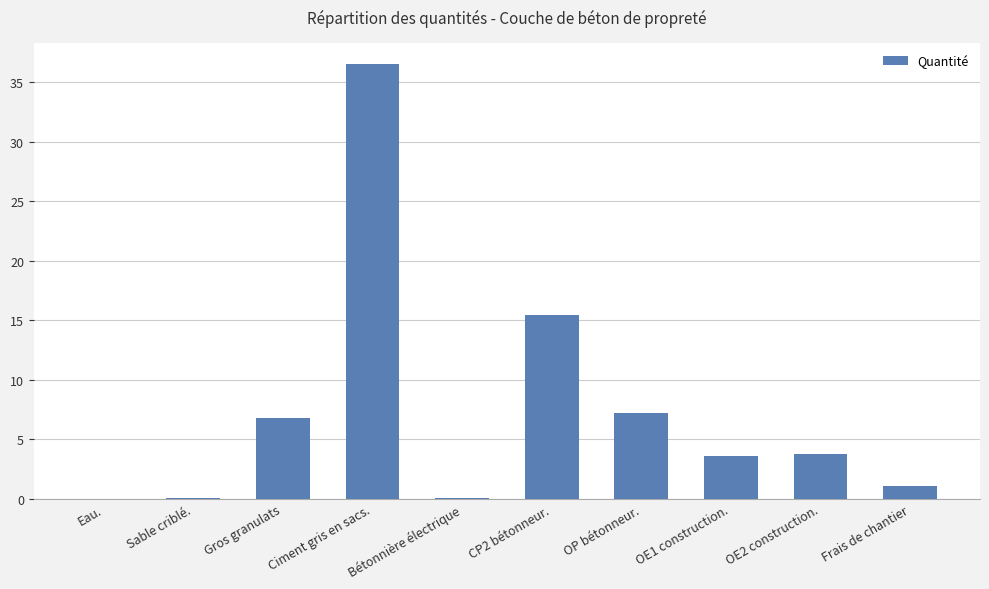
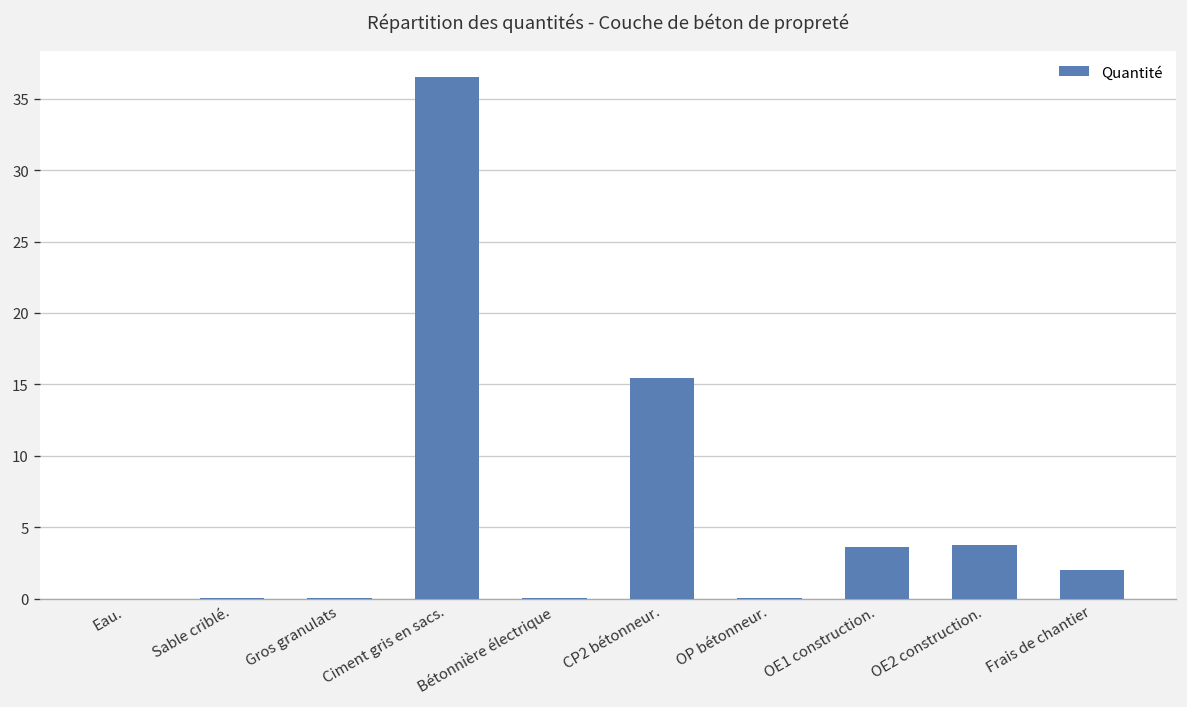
  {
-   "Gros granulats": 6.8,
+   "Gros granulats": 0.1,
    "Ciment gris en sacs.": 36.5,
    "CP2 bétonneur.": 15.5,
-   "OP bétonneur.": 7.2,
+   "OP bétonneur.": 0.0,
    "OE1 construction.": 3.6,
    "OE2 construction.": 3.7,
-   "Frais de chantier": 1.1
+   "Frais de chantier": 2.0
  }
